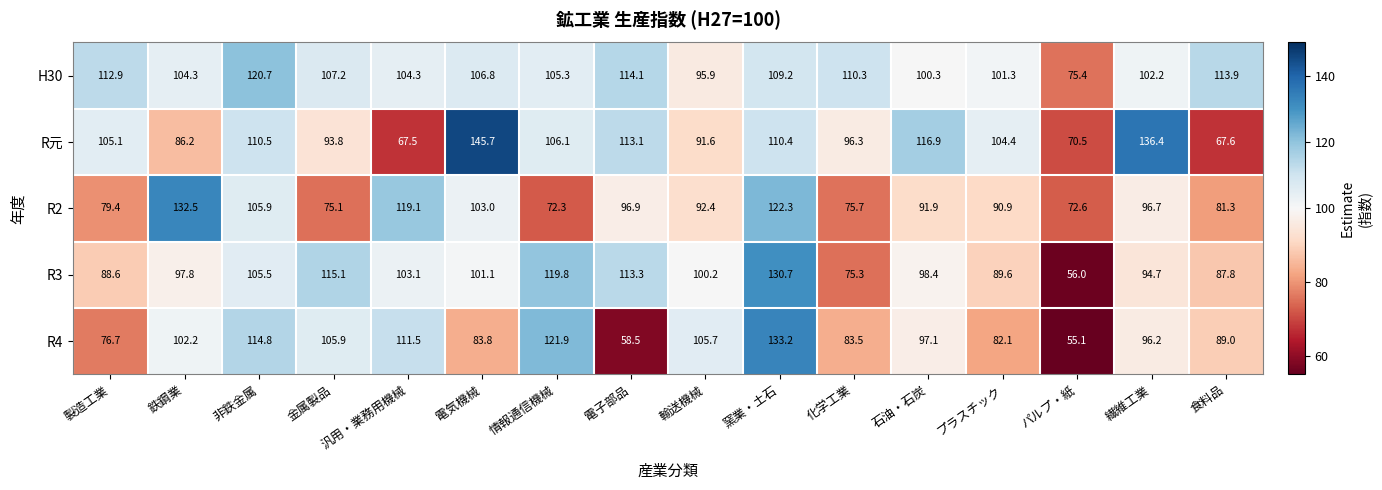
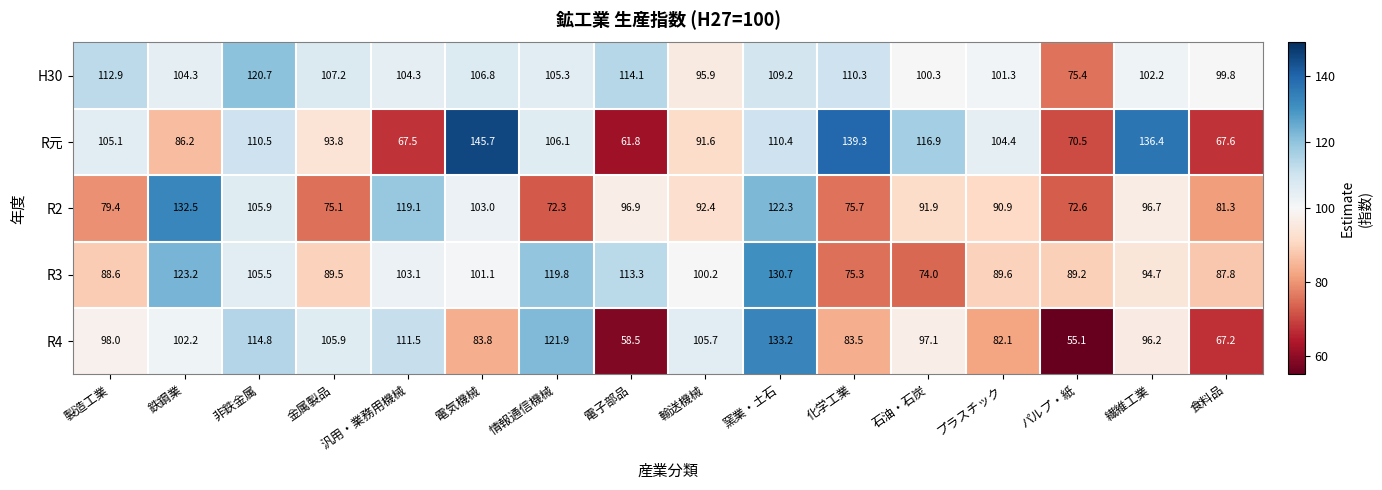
  {
    "H30": {
      "製造工業": 112.9,
      "鉄鋼業": 104.3,
      "非鉄金属": 120.7,
      "金属製品": 107.2,
      "汎用・業務用機械": 104.3,
      "電気機械": 106.8,
      "情報通信機械": 105.3,
      "電子部品": 114.1,
      "輸送機械": 95.9,
      "窯業・土石": 109.2,
      "化学工業": 110.3,
      "石油・石炭": 100.3,
      "プラスチック": 101.3,
      "パルプ・紙": 75.4,
      "繊維工業": 102.2,
-     "食料品": 113.9
+     "食料品": 99.8
    },
    "R元": {
      "製造工業": 105.1,
      "鉄鋼業": 86.2,
      "非鉄金属": 110.5,
      "金属製品": 93.8,
      "汎用・業務用機械": 67.5,
      "電気機械": 145.7,
      "情報通信機械": 106.1,
-     "電子部品": 113.1,
+     "電子部品": 61.8,
      "輸送機械": 91.6,
      "窯業・土石": 110.4,
-     "化学工業": 96.3,
+     "化学工業": 139.3,
      "石油・石炭": 116.9,
      "プラスチック": 104.4,
      "パルプ・紙": 70.5,
      "繊維工業": 136.4,
      "食料品": 67.6
    },
    "R2": {
      "製造工業": 79.4,
      "鉄鋼業": 132.5,
      "非鉄金属": 105.9,
      "金属製品": 75.1,
      "汎用・業務用機械": 119.1,
      "電気機械": 103.0,
      "情報通信機械": 72.3,
      "電子部品": 96.9,
      "輸送機械": 92.4,
      "窯業・土石": 122.3,
      "化学工業": 75.7,
      "石油・石炭": 91.9,
      "プラスチック": 90.9,
      "パルプ・紙": 72.6,
      "繊維工業": 96.7,
      "食料品": 81.3
    },
    "R3": {
      "製造工業": 88.6,
-     "鉄鋼業": 97.8,
+     "鉄鋼業": 123.2,
      "非鉄金属": 105.5,
-     "金属製品": 115.1,
+     "金属製品": 89.5,
      "汎用・業務用機械": 103.1,
      "電気機械": 101.1,
      "情報通信機械": 119.8,
      "電子部品": 113.3,
      "輸送機械": 100.2,
      "窯業・土石": 130.7,
      "化学工業": 75.3,
-     "石油・石炭": 98.4,
+     "石油・石炭": 74.0,
      "プラスチック": 89.6,
-     "パルプ・紙": 56.0,
+     "パルプ・紙": 89.2,
      "繊維工業": 94.7,
      "食料品": 87.8
    },
    "R4": {
-     "製造工業": 76.7,
+     "製造工業": 98.0,
      "鉄鋼業": 102.2,
      "非鉄金属": 114.8,
      "金属製品": 105.9,
      "汎用・業務用機械": 111.5,
      "電気機械": 83.8,
      "情報通信機械": 121.9,
      "電子部品": 58.5,
      "輸送機械": 105.7,
      "窯業・土石": 133.2,
      "化学工業": 83.5,
      "石油・石炭": 97.1,
      "プラスチック": 82.1,
      "パルプ・紙": 55.1,
      "繊維工業": 96.2,
-     "食料品": 89.0
+     "食料品": 67.2
    }
  }
